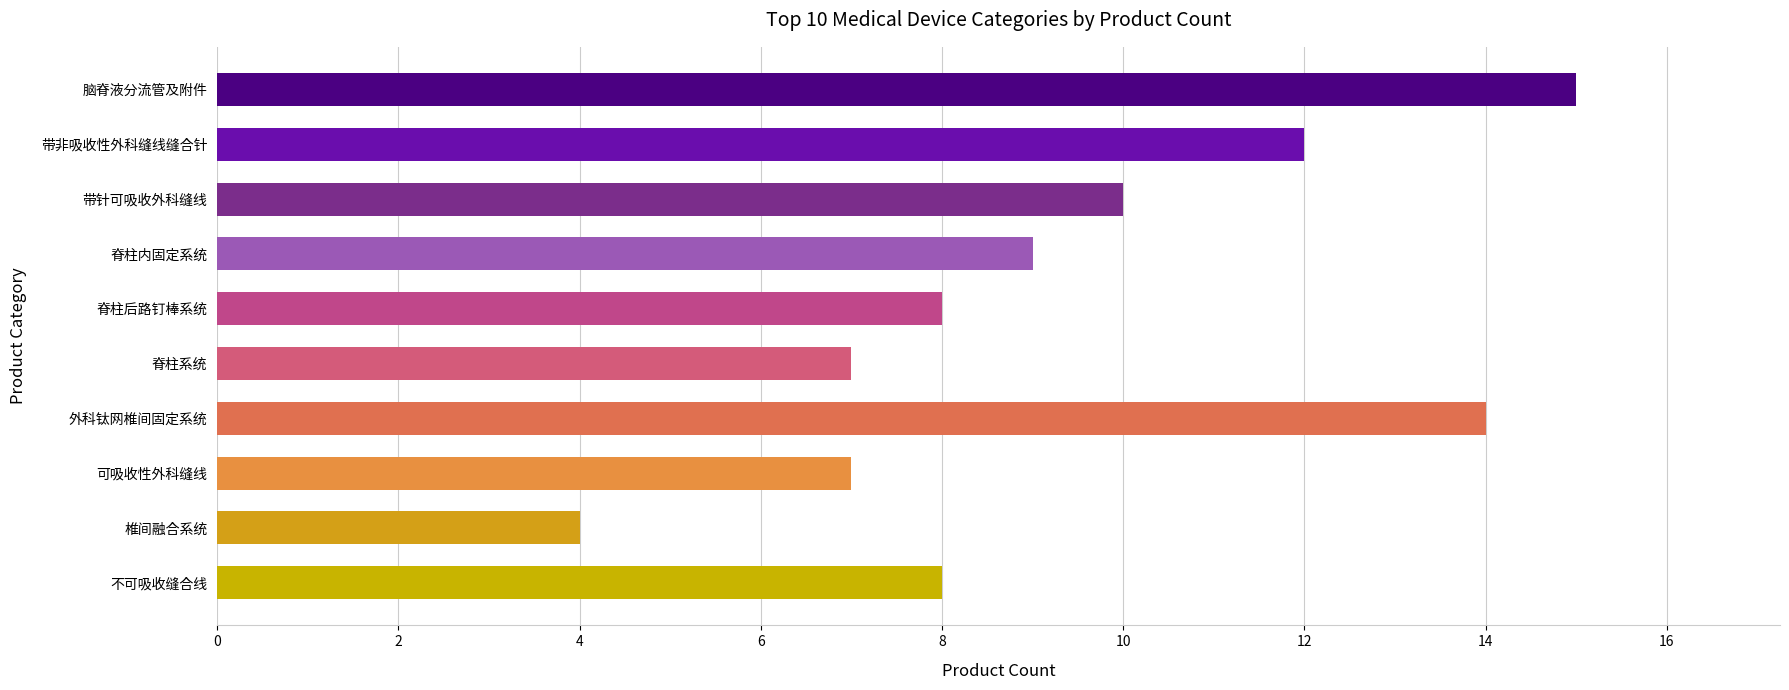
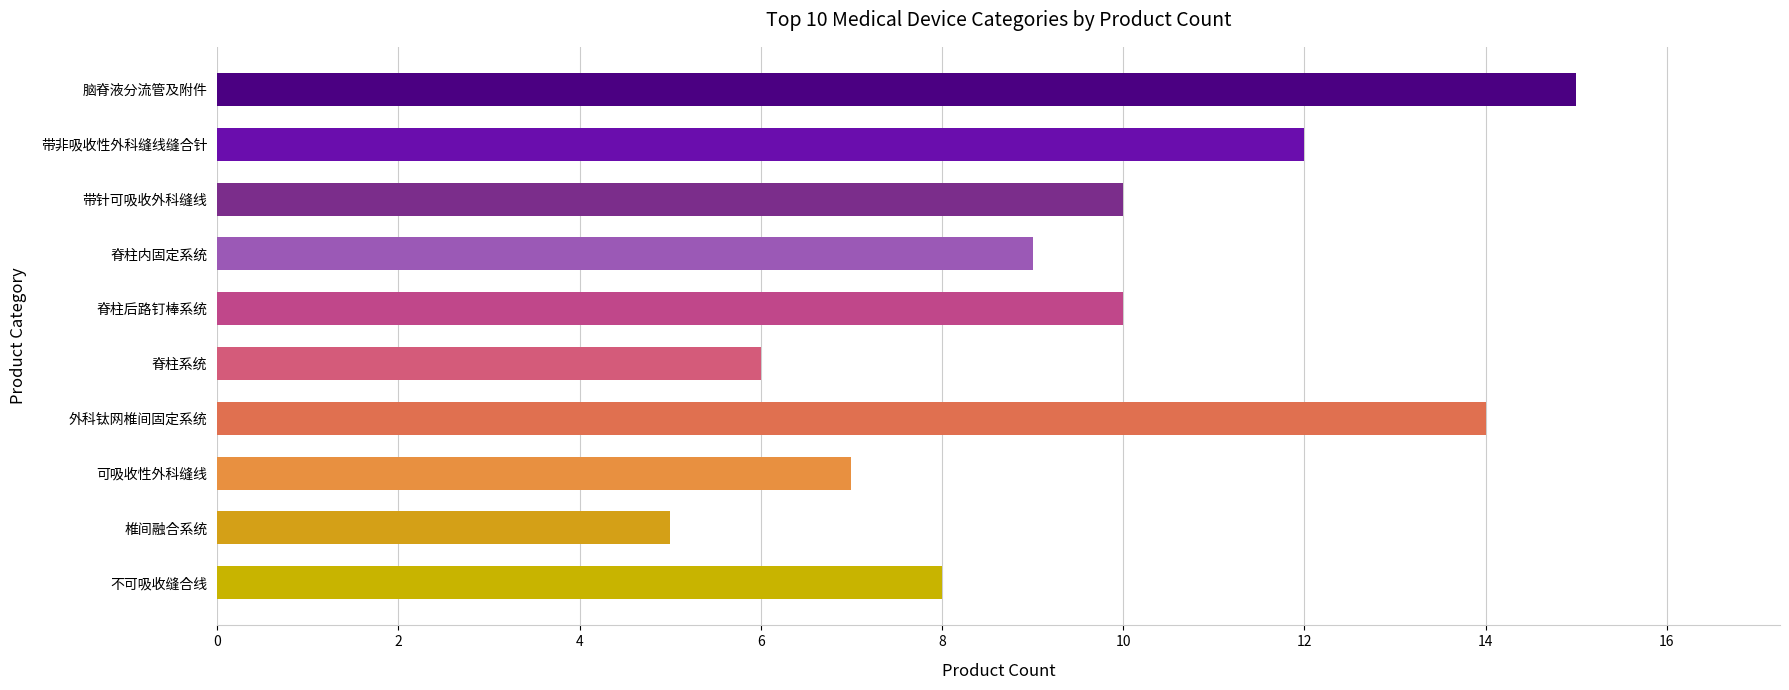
  {
    "脑脊液分流管及附件": 15,
    "带非吸收性外科缝线缝合针": 12,
    "带针可吸收外科缝线": 10,
    "脊柱内固定系统": 9,
-   "脊柱后路钉棒系统": 8,
-   "脊柱系统": 7,
+   "脊柱后路钉棒系统": 10,
+   "脊柱系统": 6,
    "外科钛网椎间固定系统": 14,
    "可吸收性外科缝线": 7,
-   "椎间融合系统": 4,
+   "椎间融合系统": 5,
    "不可吸收缝合线": 8
  }
